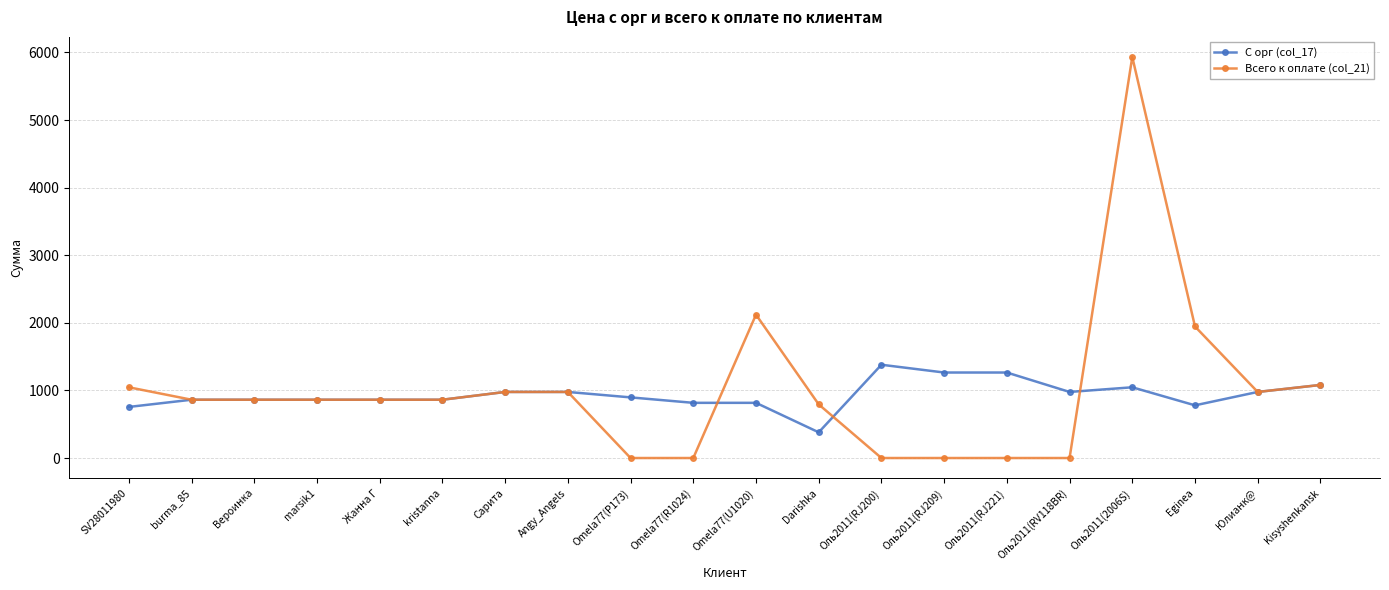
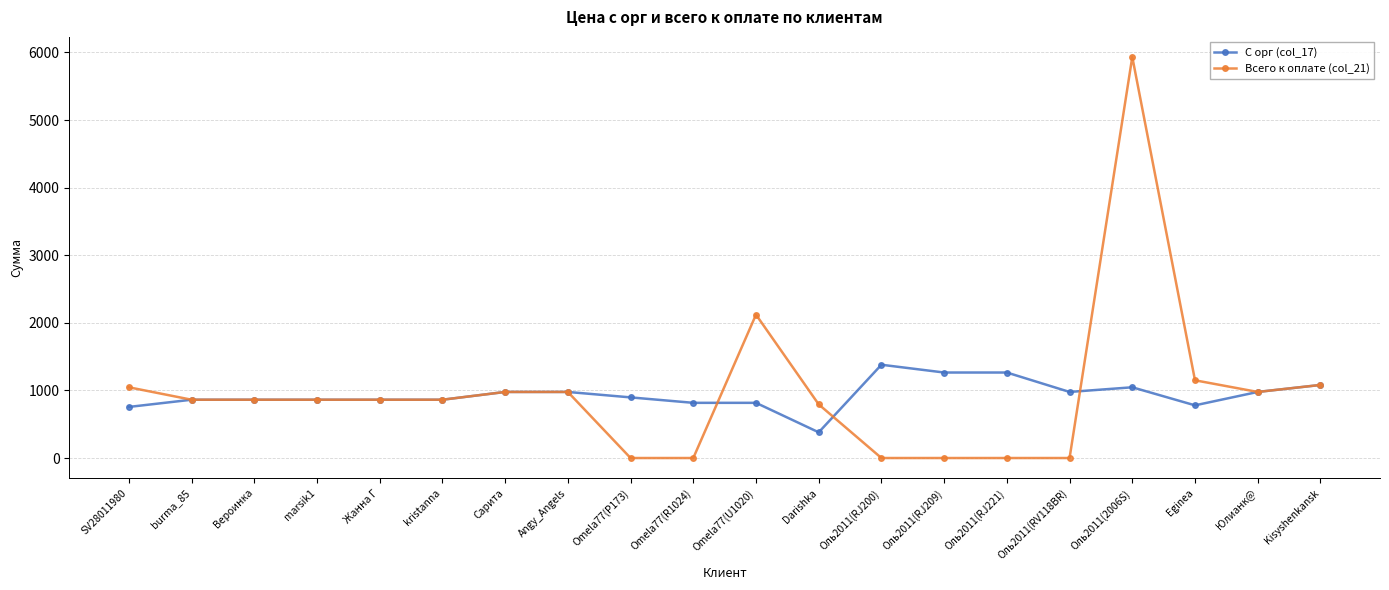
  {
    "С орг (col_17)": {
      "SV28011980": 800,
      "Omela77(P173)": 900,
      "Omela77(R1024)": 800,
      "Omela77(U1020)": 800,
      "Darishka": 400,
      "Оль2011(RJ200)": 1400,
      "Оль2011(RJ209)": 1300,
      "Оль2011(RJ221)": 1300,
      "Оль2011(RV118BR)": 1000,
      "Оль2011(2006S)": 1000,
      "Eginea": 800
    },
    "Всего к оплате (col_21)": {
      "SV28011980": 1000,
      "Omela77(P173)": 0,
      "Omela77(R1024)": 0,
      "Omela77(U1020)": 2100,
      "Darishka": 800,
      "Оль2011(RJ200)": 0,
      "Оль2011(RJ209)": 0,
      "Оль2011(RJ221)": 0,
      "Оль2011(RV118BR)": 0,
      "Оль2011(2006S)": 5900,
-     "Eginea": 1900
+     "Eginea": 1200
    }
  }
